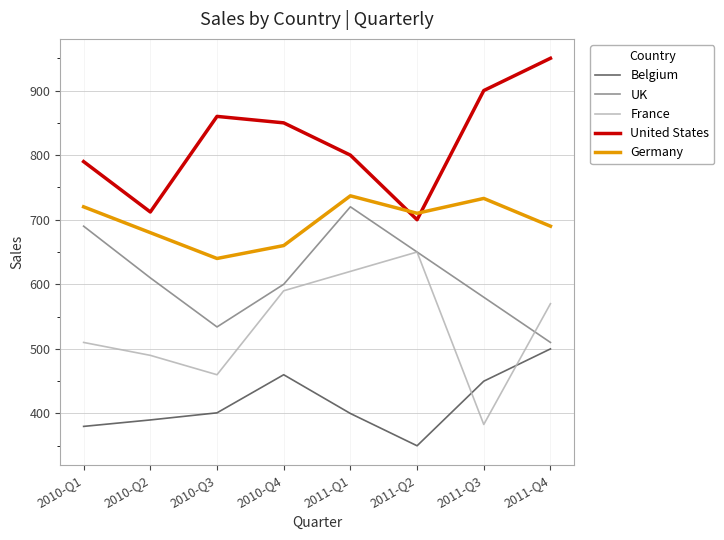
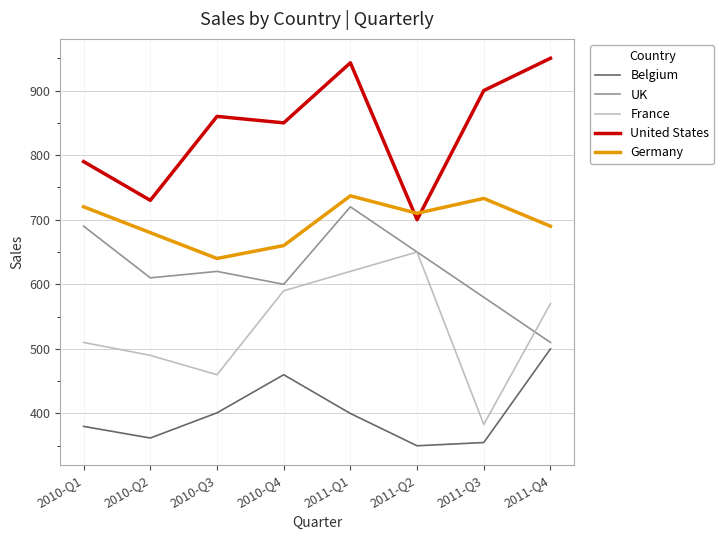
  {
    "Belgium": {
      "2010-Q1": 380,
-     "2010-Q2": 390,
+     "2010-Q2": 360,
      "2010-Q3": 400,
      "2010-Q4": 460,
      "2011-Q1": 400,
      "2011-Q2": 350,
-     "2011-Q3": 450,
+     "2011-Q3": 360,
      "2011-Q4": 500
    },
    "UK": {
      "2010-Q1": 690,
      "2010-Q2": 610,
-     "2010-Q3": 530,
+     "2010-Q3": 620,
      "2010-Q4": 600,
      "2011-Q1": 720,
      "2011-Q3": 580,
      "2011-Q4": 510
    },
    "France": {
      "2010-Q1": 510,
      "2010-Q2": 490,
      "2010-Q3": 460,
      "2010-Q4": 590,
      "2011-Q1": 620,
      "2011-Q3": 380,
      "2011-Q4": 570
    },
    "United States": {
      "2010-Q1": 790,
-     "2010-Q2": 710,
+     "2010-Q2": 730,
      "2010-Q3": 860,
      "2010-Q4": 850,
-     "2011-Q1": 800,
+     "2011-Q1": 940,
      "2011-Q2": 700,
      "2011-Q3": 900,
      "2011-Q4": 950
    },
    "Germany": {
      "2010-Q1": 720,
      "2010-Q2": 680,
      "2010-Q3": 640,
      "2010-Q4": 660,
      "2011-Q1": 740,
      "2011-Q2": 710,
      "2011-Q3": 730,
      "2011-Q4": 690
    }
  }
